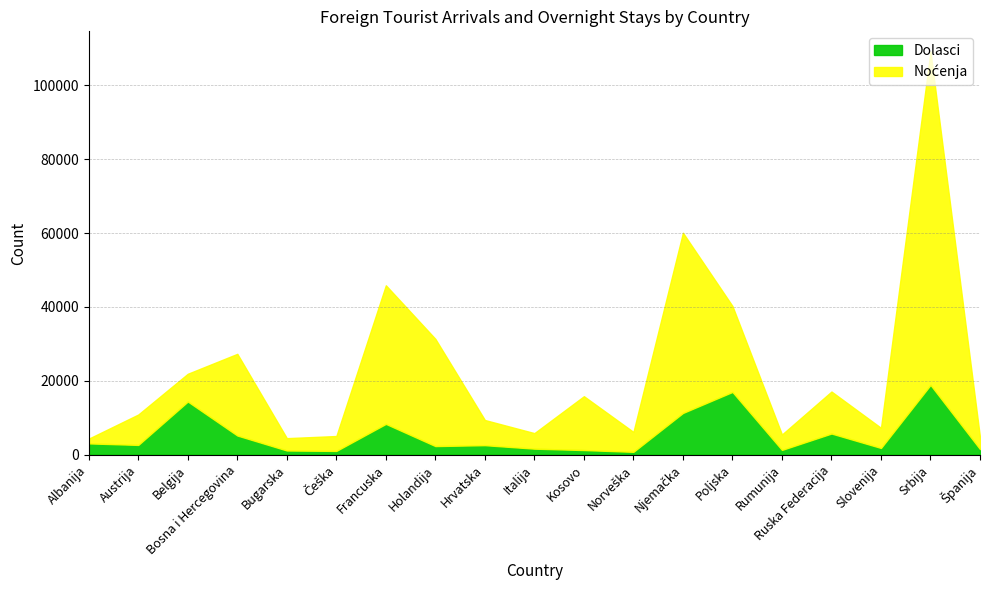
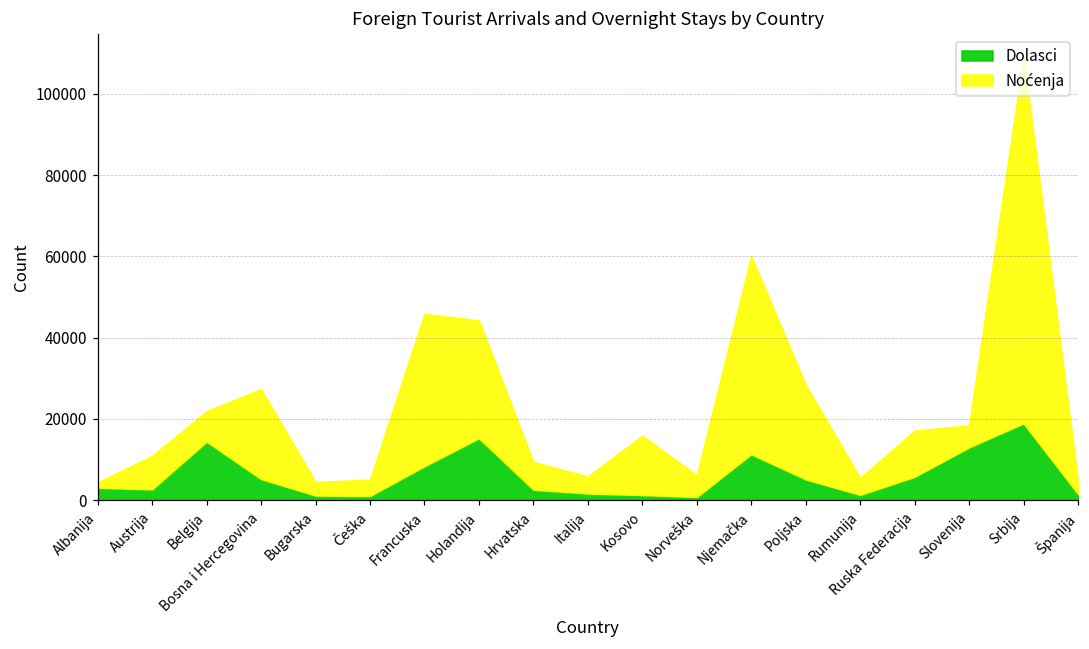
  {
    "Dolasci": {
      "Albanija": 3000,
      "Austrija": 3000,
      "Belgija": 14000,
      "Bosna i Hercegovina": 5000,
      "Bugarska": 1000,
      "Češka": 1000,
      "Francuska": 8000,
-     "Holandija": 2000,
+     "Holandija": 15000,
      "Hrvatska": 3000,
      "Italija": 2000,
      "Kosovo": 1000,
      "Norveška": 1000,
      "Njemačka": 11000,
-     "Poljska": 17000,
+     "Poljska": 5000,
      "Rumunija": 1000,
      "Ruska Federacija": 6000,
-     "Slovenija": 2000,
+     "Slovenija": 13000,
      "Srbija": 19000,
      "Španija": 2000
    },
    "Noćenja": {
      "Albanija": 1000,
      "Austrija": 8000,
      "Belgija": 8000,
      "Bosna i Hercegovina": 22000,
      "Bugarska": 3000,
      "Češka": 4000,
      "Francuska": 38000,
      "Holandija": 29000,
      "Hrvatska": 7000,
      "Italija": 4000,
      "Kosovo": 15000,
      "Norveška": 5000,
      "Njemačka": 49000,
      "Poljska": 23000,
      "Rumunija": 4000,
      "Ruska Federacija": 11000,
      "Slovenija": 5000,
      "Španija": 3000
    }
  }
